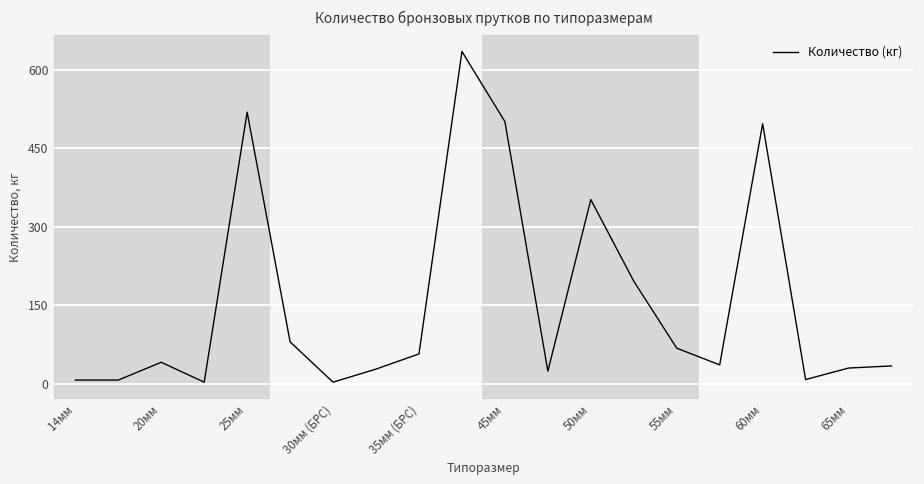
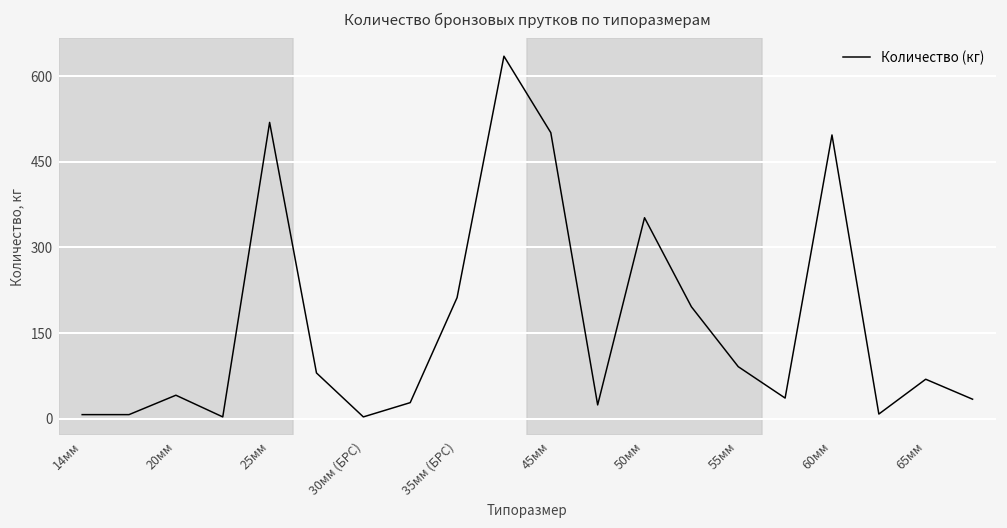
  {
    "14мм": 10,
    "20мм": 40,
    "25мм": 520,
    "30мм (БРС)": 0,
-   "35мм (БРС)": 60,
+   "35мм (БРС)": 210,
    "45мм": 500,
    "50мм": 350,
-   "55мм": 70,
+   "55мм": 90,
    "60мм": 500,
-   "65мм": 30
+   "65мм": 70
  }
